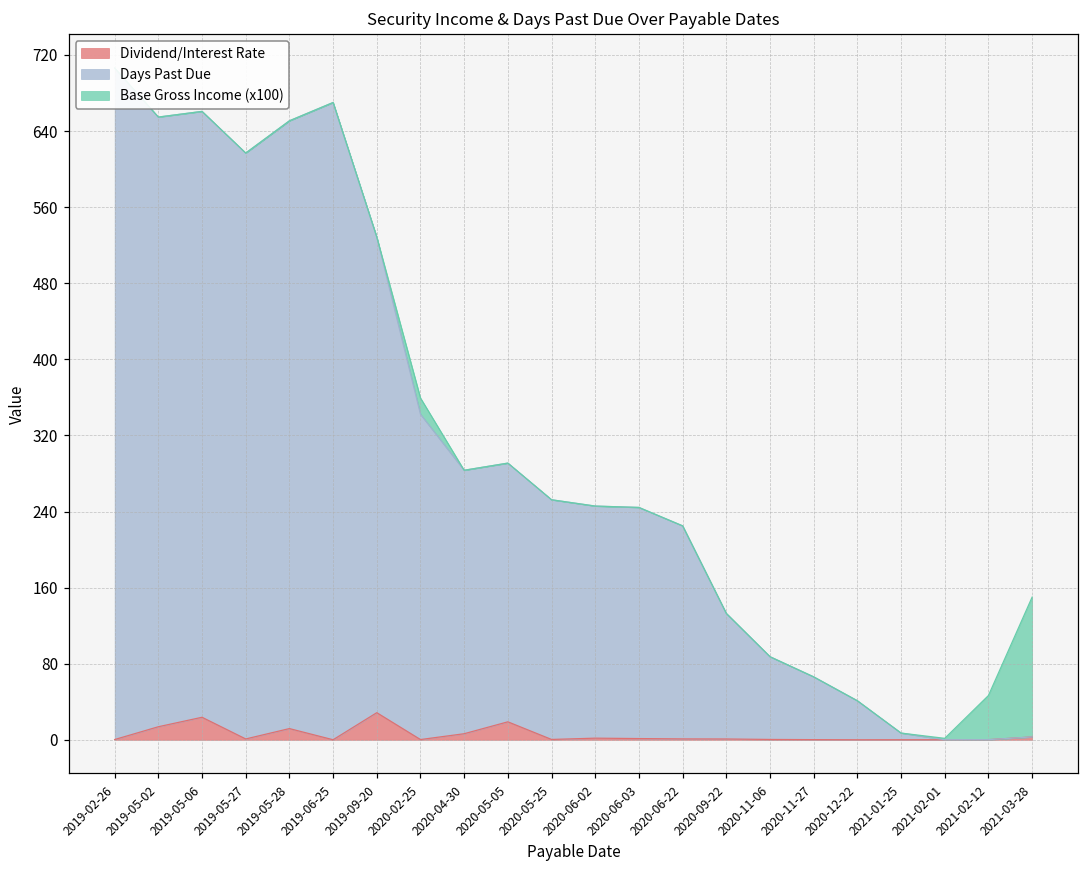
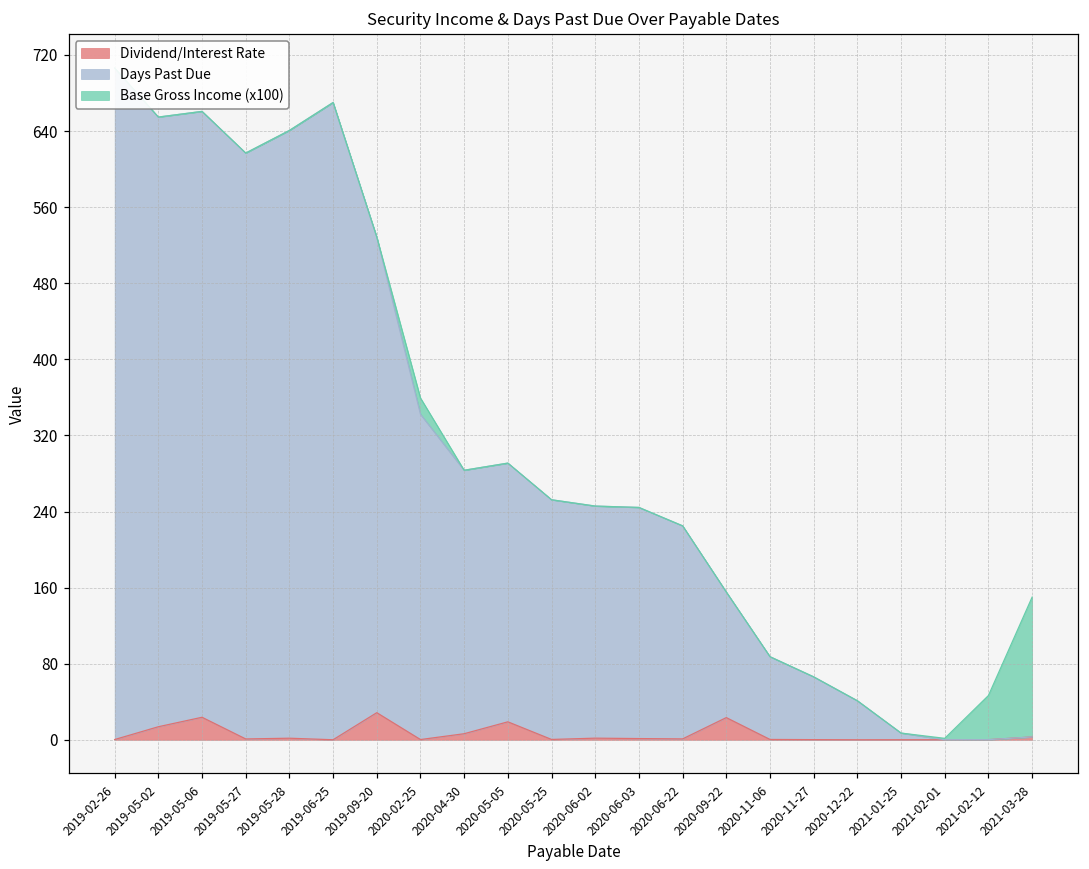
  {
    "Dividend/Interest Rate": {
      "2019-02-26": 0,
      "2019-05-02": 10,
      "2019-05-06": 20,
      "2019-05-27": 0,
-     "2019-05-28": 10,
+     "2019-05-28": 0,
      "2019-06-25": 0,
      "2019-09-20": 30,
      "2020-02-25": 0,
      "2020-04-30": 10,
      "2020-05-05": 20,
      "2020-05-25": 0,
      "2020-06-02": 0,
      "2020-06-03": 0,
      "2020-06-22": 0,
-     "2020-09-22": 0,
+     "2020-09-22": 20,
      "2020-11-06": 0,
      "2020-11-27": 0,
      "2020-12-22": 0,
      "2021-01-25": 0
    },
    "Days Past Due": {
      "2020-02-25": 340
    },
    "Base Gross Income (x100)": {
      "2020-02-25": 20,
      "2021-02-12": 50,
      "2021-03-28": 150
    }
  }
